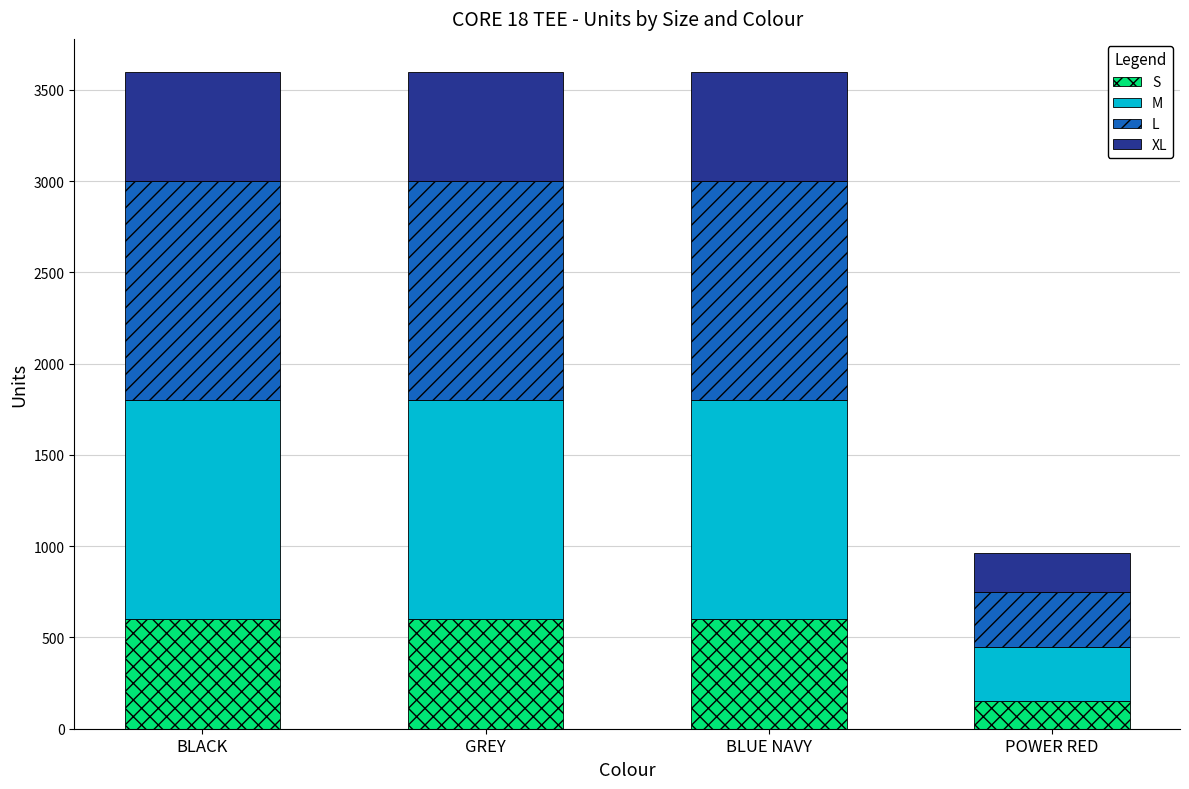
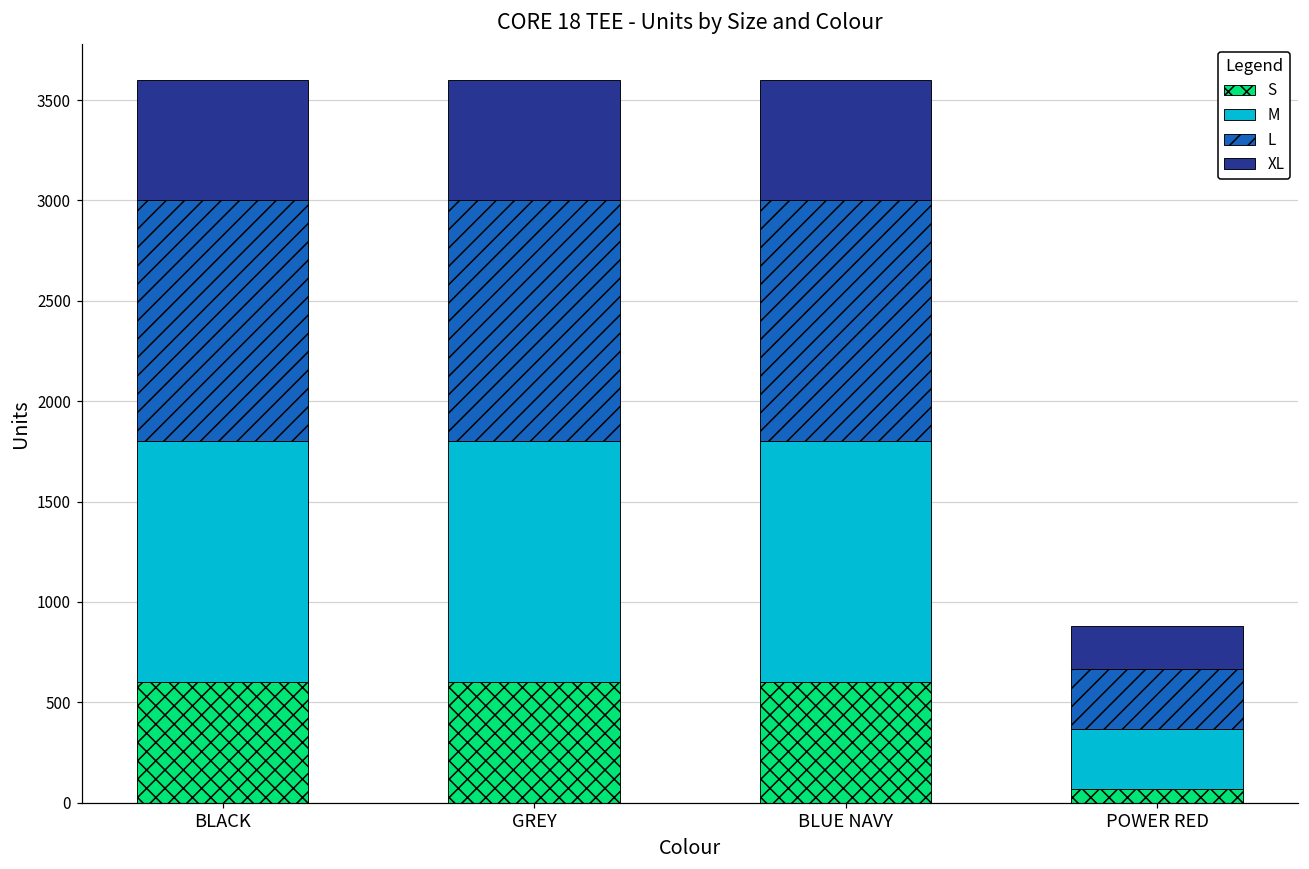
  {
    "S": {
      "BLACK": 600,
      "GREY": 600,
      "BLUE NAVY": 600,
-     "POWER RED": 150
+     "POWER RED": 70
    },
    "M": {
      "BLACK": 1200,
      "GREY": 1200,
      "BLUE NAVY": 1200,
      "POWER RED": 300
    },
    "L": {
      "BLACK": 1200,
      "GREY": 1200,
      "BLUE NAVY": 1200,
      "POWER RED": 300
    },
    "XL": {
      "BLACK": 600,
      "GREY": 600,
      "BLUE NAVY": 600,
      "POWER RED": 210
    }
  }
